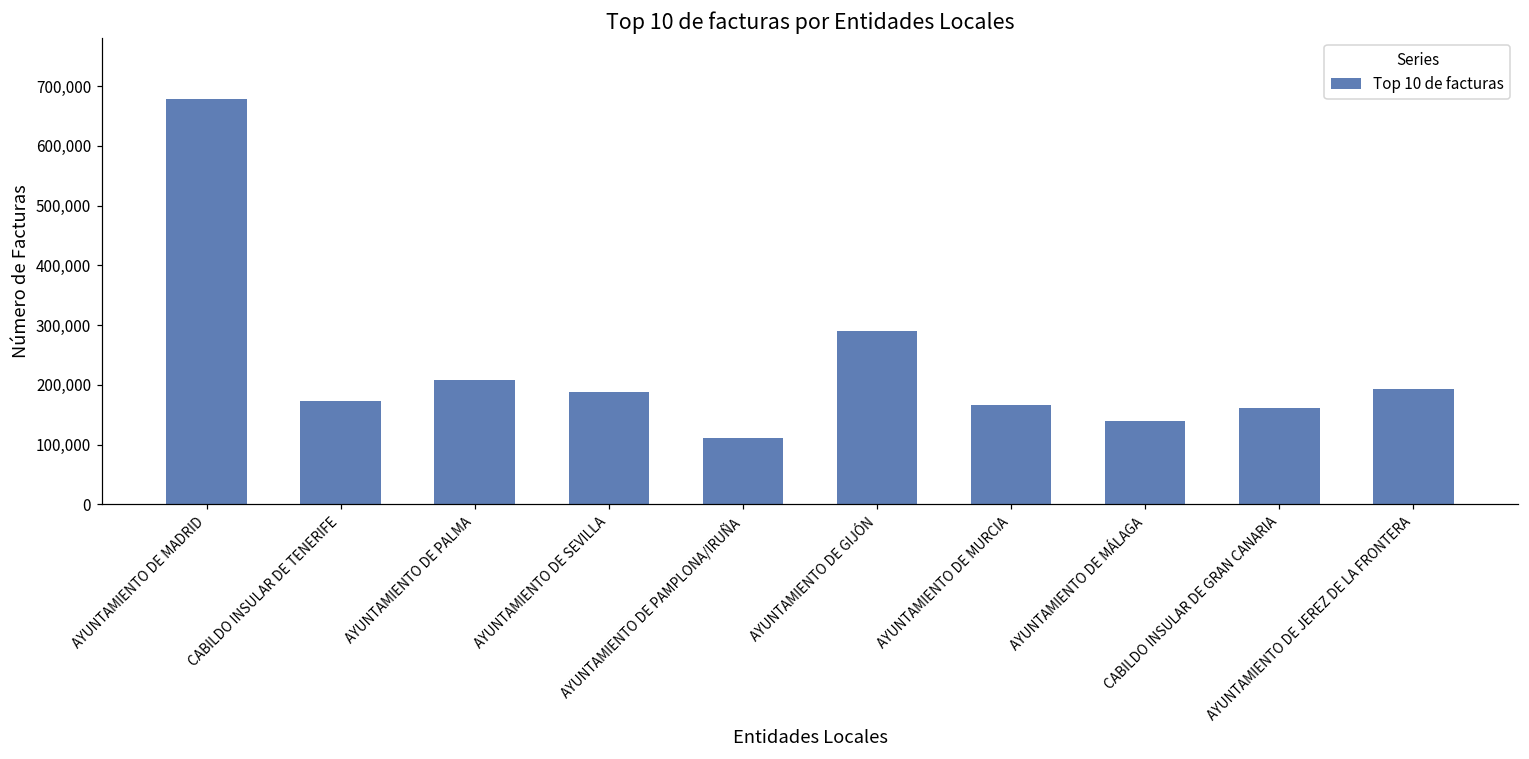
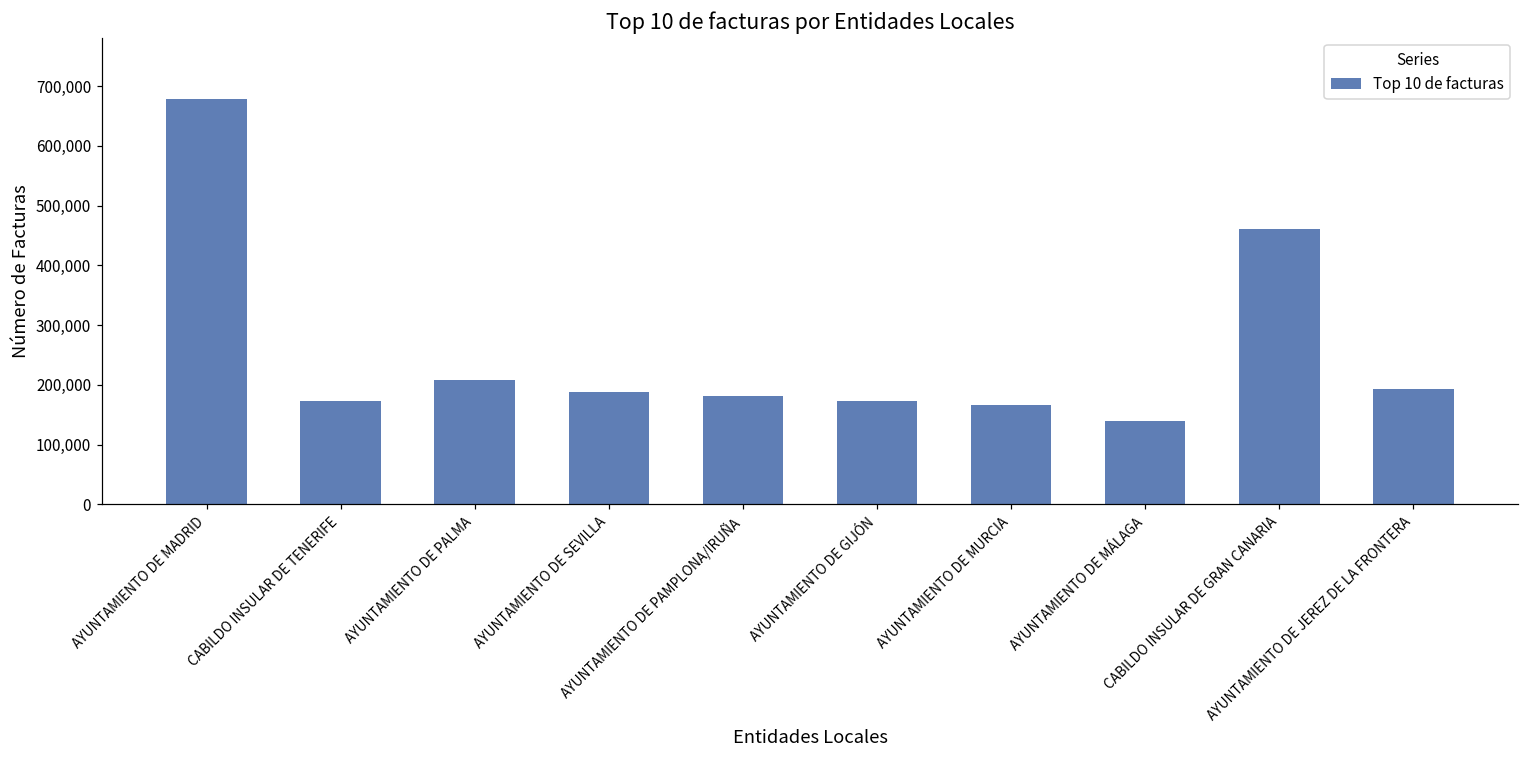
  {
    "AYUNTAMIENTO DE MADRID": "680,000",
    "CABILDO INSULAR DE TENERIFE": "170,000",
    "AYUNTAMIENTO DE PALMA": "210,000",
    "AYUNTAMIENTO DE SEVILLA": "190,000",
-   "AYUNTAMIENTO DE PAMPLONA/IRUÑA": "110,000",
-   "AYUNTAMIENTO DE GIJÓN": "290,000",
+   "AYUNTAMIENTO DE PAMPLONA/IRUÑA": "180,000",
+   "AYUNTAMIENTO DE GIJÓN": "170,000",
    "AYUNTAMIENTO DE MURCIA": "170,000",
    "AYUNTAMIENTO DE MÁLAGA": "140,000",
-   "CABILDO INSULAR DE GRAN CANARIA": "160,000",
+   "CABILDO INSULAR DE GRAN CANARIA": "460,000",
    "AYUNTAMIENTO DE JEREZ DE LA FRONTERA": "190,000"
  }
